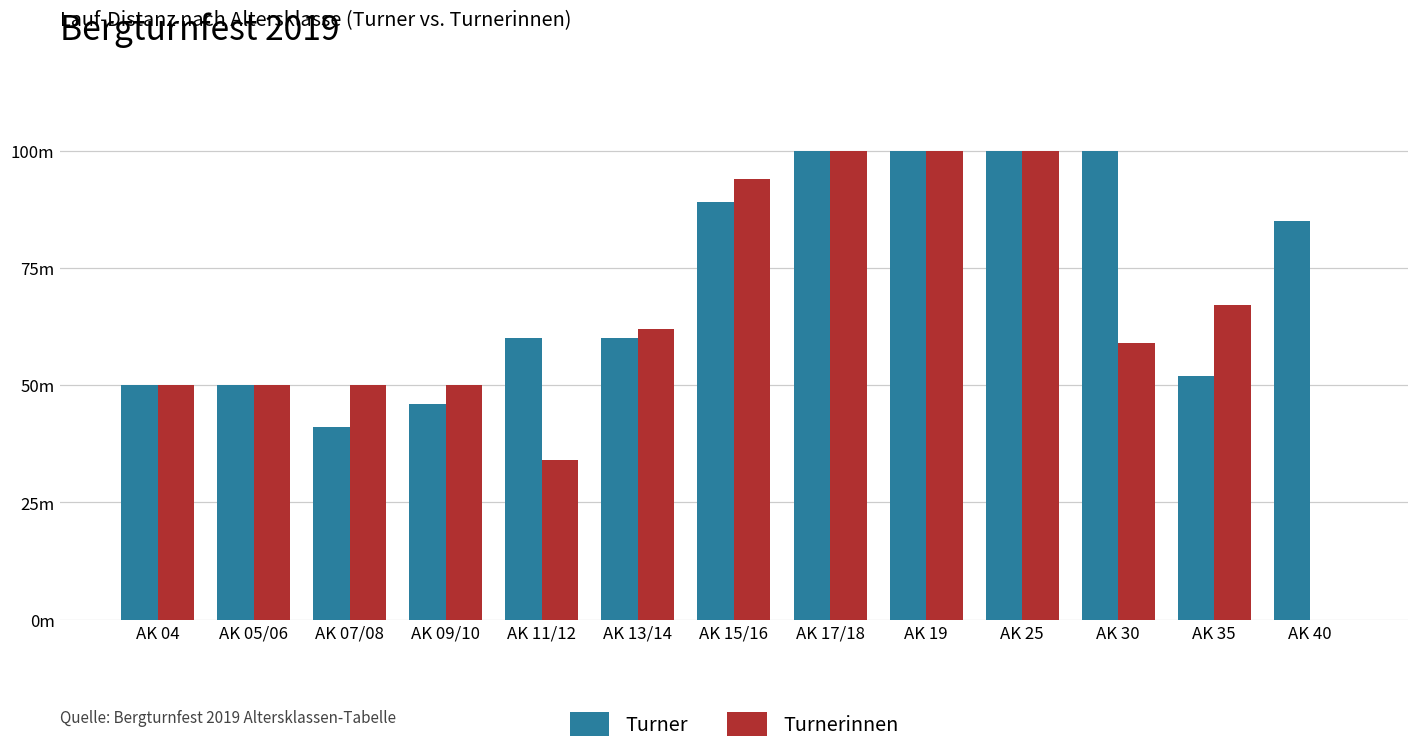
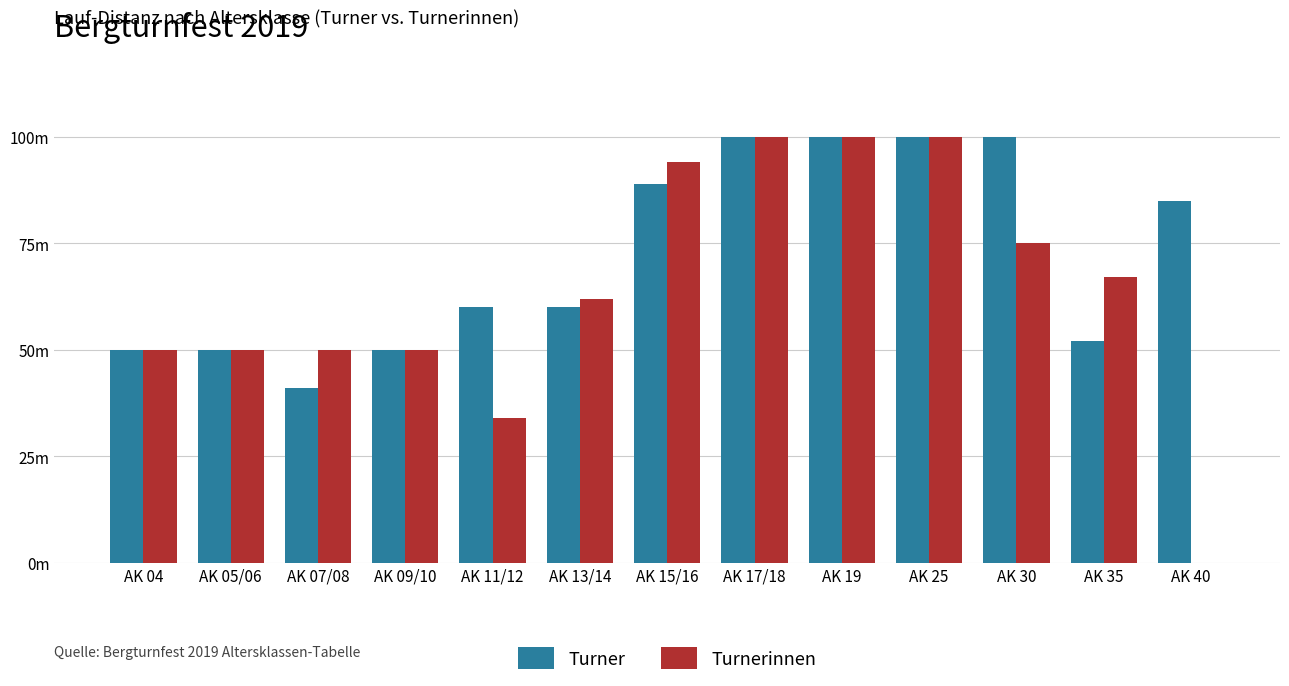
  {
    "Turner": {
      "AK 04": "50m",
      "AK 05/06": "50m",
      "AK 07/08": "41m",
-     "AK 09/10": "46m",
+     "AK 09/10": "50m",
      "AK 11/12": "60m",
      "AK 13/14": "60m",
      "AK 15/16": "89m",
      "AK 17/18": "100m",
      "AK 19": "100m",
      "AK 25": "100m",
      "AK 30": "100m",
      "AK 35": "52m",
      "AK 40": "85m"
    },
    "Turnerinnen": {
      "AK 04": "50m",
      "AK 05/06": "50m",
      "AK 07/08": "50m",
      "AK 09/10": "50m",
      "AK 11/12": "34m",
      "AK 13/14": "62m",
      "AK 15/16": "94m",
      "AK 17/18": "100m",
      "AK 19": "100m",
      "AK 25": "100m",
-     "AK 30": "59m",
+     "AK 30": "75m",
      "AK 35": "67m",
      "AK 40": "0m"
    }
  }
